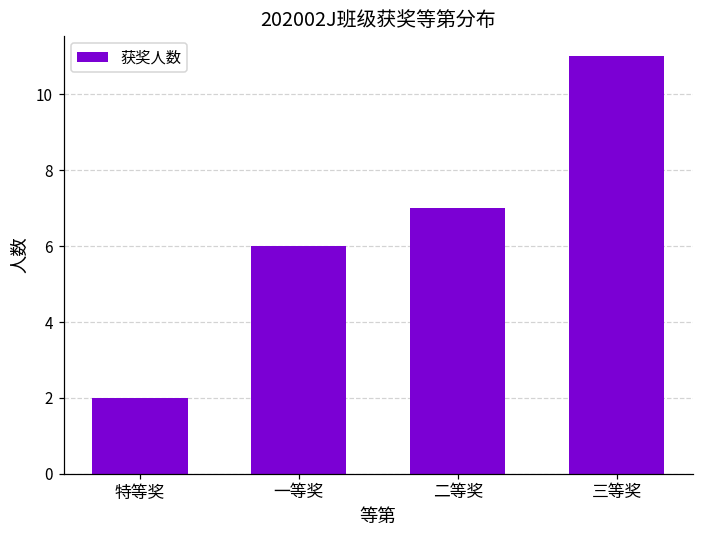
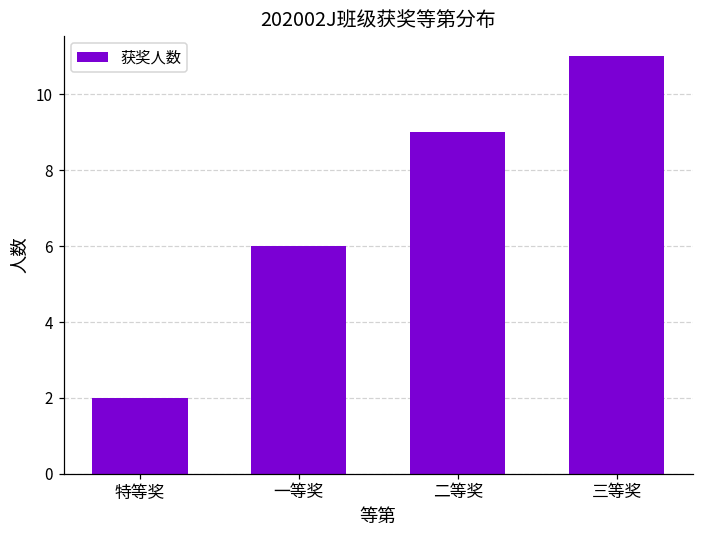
  {
    "特等奖": 2,
    "一等奖": 6,
-   "二等奖": 7,
+   "二等奖": 9,
    "三等奖": 11
  }
